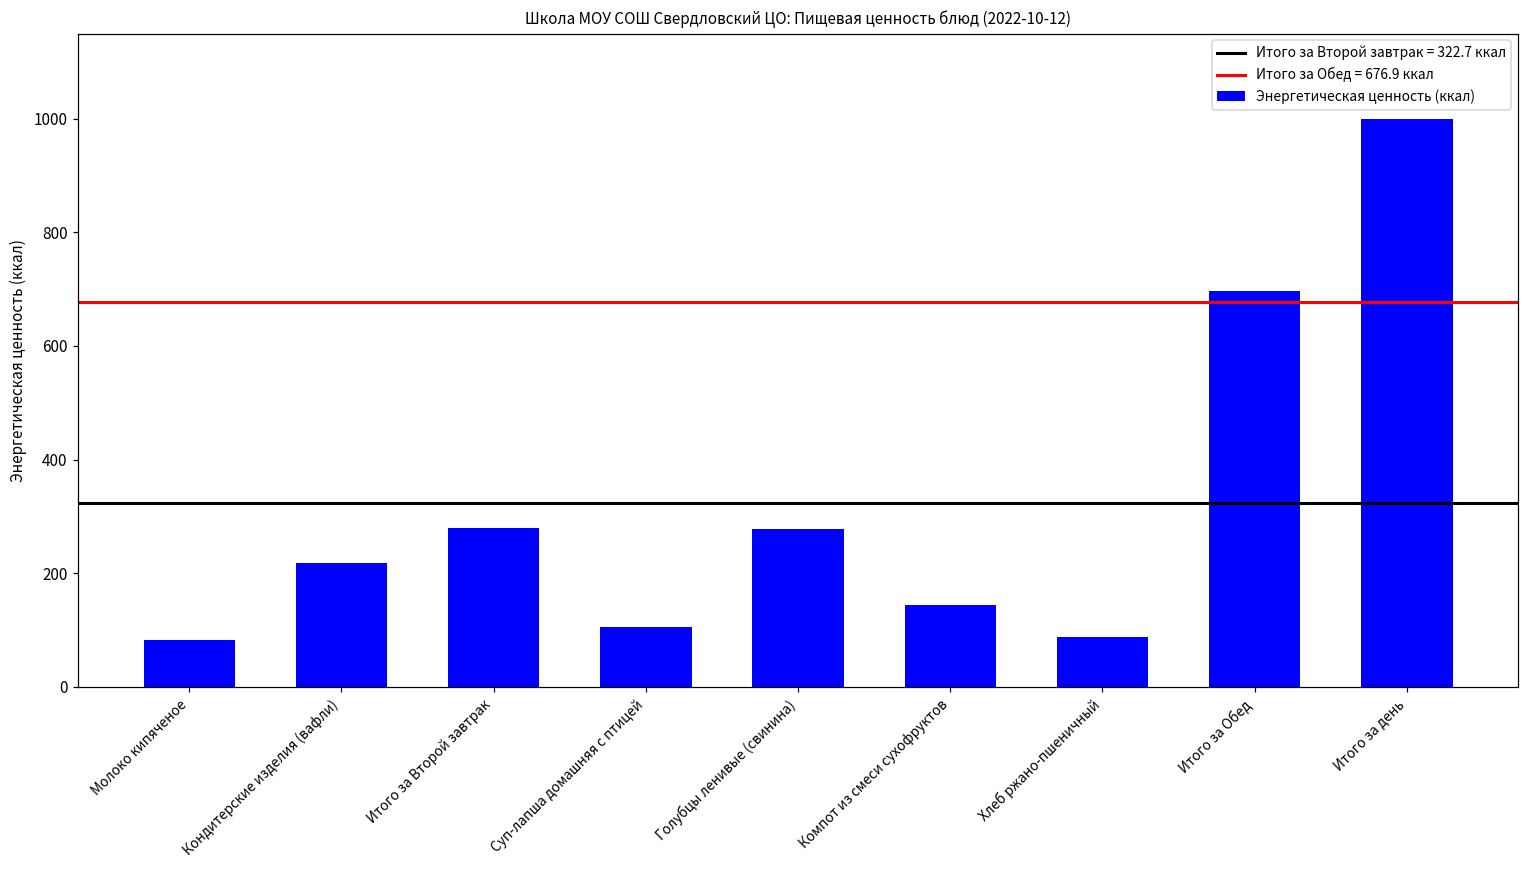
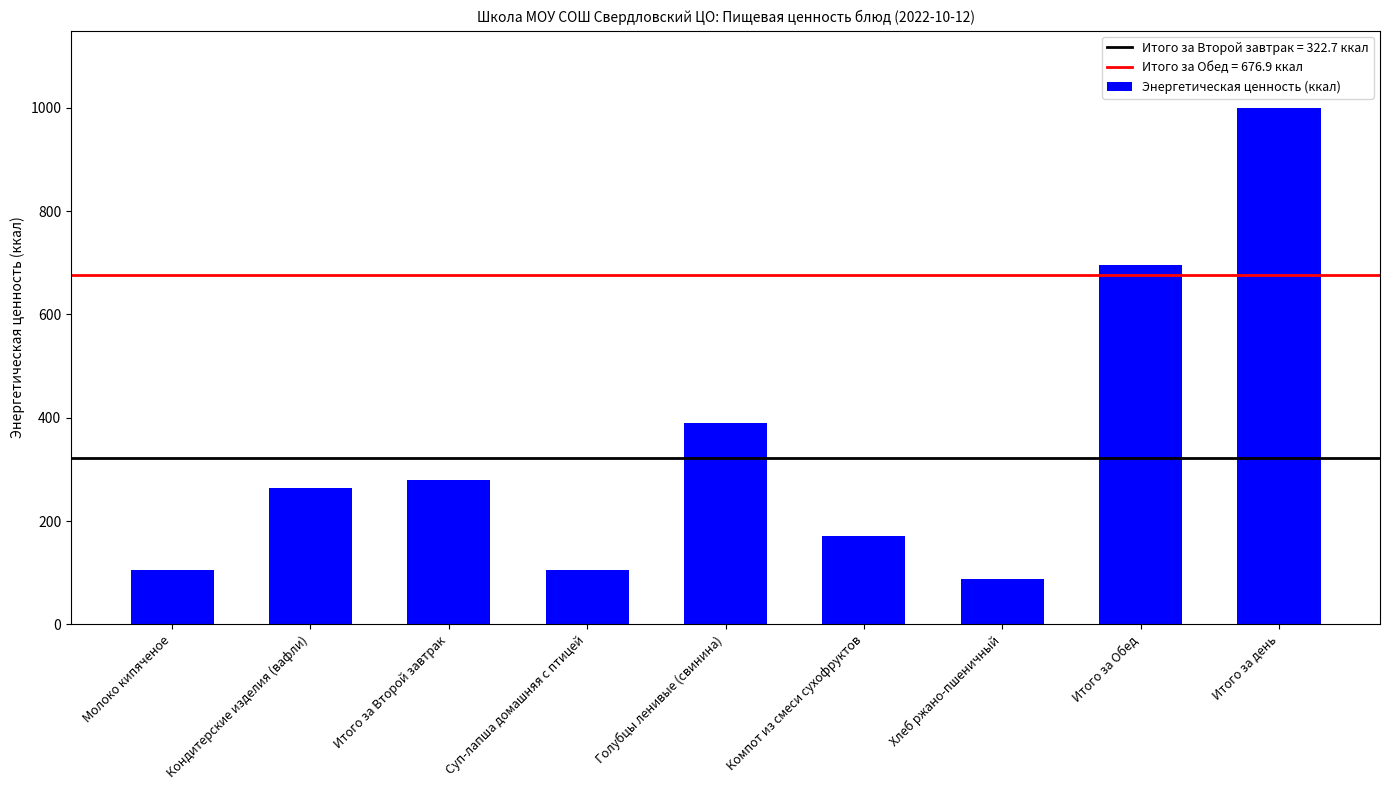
  {
-   "Молоко кипяченое": 80,
-   "Кондитерские изделия (вафли)": 220,
+   "Молоко кипяченое": 110,
+   "Кондитерские изделия (вафли)": 260,
    "Итого за Второй завтрак": 280,
    "Суп-лапша домашняя с птицей": 110,
-   "Голубцы ленивые (свинина)": 280,
-   "Компот из смеси сухофруктов": 140,
+   "Голубцы ленивые (свинина)": 390,
+   "Компот из смеси сухофруктов": 170,
    "Хлеб ржано-пшеничный": 90,
    "Итого за Обед": 700,
    "Итого за день": 1000
  }
